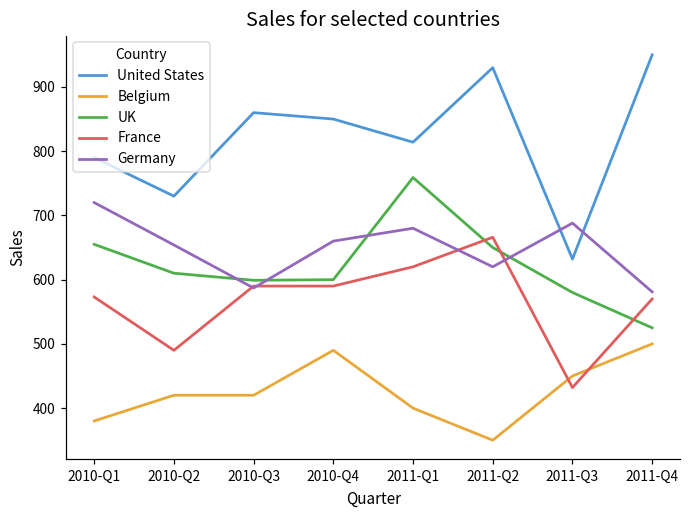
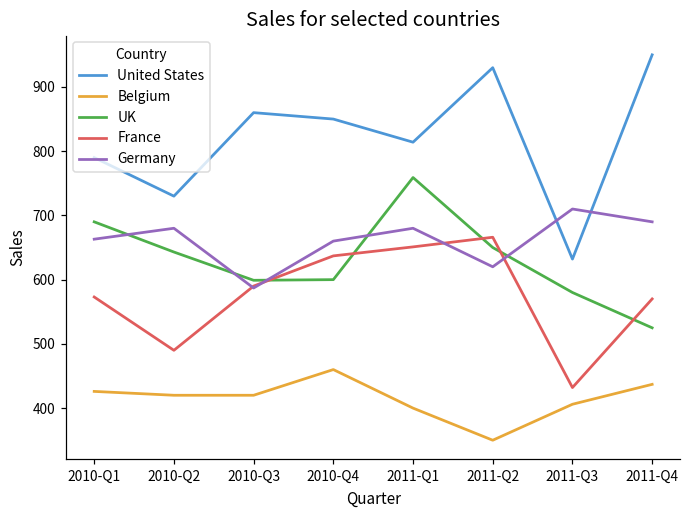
  {
    "United States": {
      "2010-Q2": 730,
      "2010-Q3": 860,
      "2010-Q4": 850,
      "2011-Q1": 810,
      "2011-Q2": 930,
      "2011-Q3": 630,
      "2011-Q4": 950
    },
    "Belgium": {
-     "2010-Q1": 380,
+     "2010-Q1": 430,
      "2010-Q2": 420,
      "2010-Q3": 420,
-     "2010-Q4": 490,
+     "2010-Q4": 460,
      "2011-Q1": 400,
      "2011-Q2": 350,
-     "2011-Q3": 450,
-     "2011-Q4": 500
+     "2011-Q3": 410,
+     "2011-Q4": 440
    },
    "UK": {
-     "2010-Q1": 660,
-     "2010-Q2": 610,
+     "2010-Q1": 690,
+     "2010-Q2": 640,
      "2010-Q3": 600,
      "2010-Q4": 600,
      "2011-Q1": 760,
      "2011-Q2": 650,
      "2011-Q3": 580,
      "2011-Q4": 530
    },
    "France": {
      "2010-Q1": 570,
      "2010-Q2": 490,
-     "2010-Q4": 590,
-     "2011-Q1": 620,
+     "2010-Q4": 640,
+     "2011-Q1": 650,
      "2011-Q2": 670,
      "2011-Q3": 430,
      "2011-Q4": 570
    },
    "Germany": {
-     "2010-Q1": 720,
-     "2010-Q2": 650,
+     "2010-Q1": 660,
+     "2010-Q2": 680,
      "2010-Q4": 660,
      "2011-Q1": 680,
      "2011-Q2": 620,
-     "2011-Q3": 690,
-     "2011-Q4": 580
+     "2011-Q3": 710,
+     "2011-Q4": 690
    }
  }
